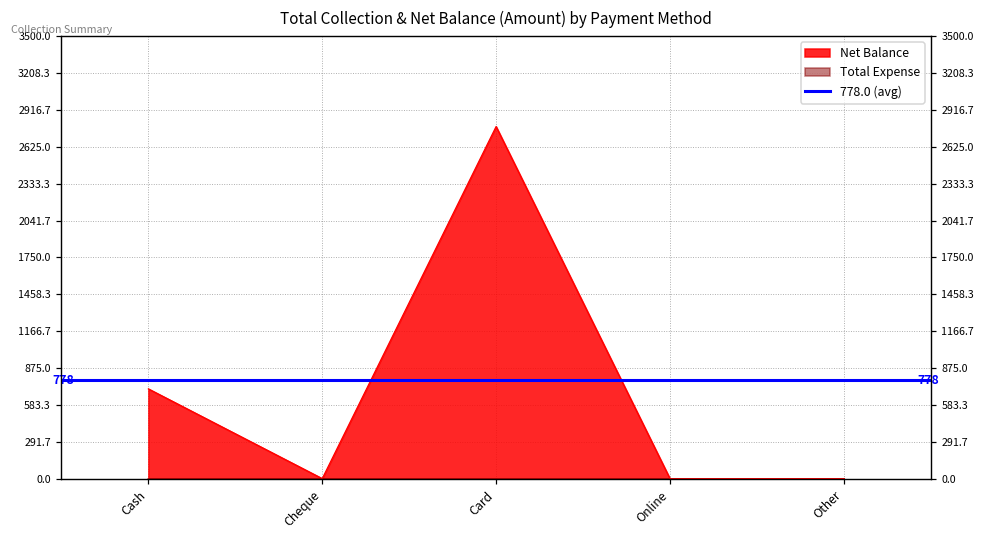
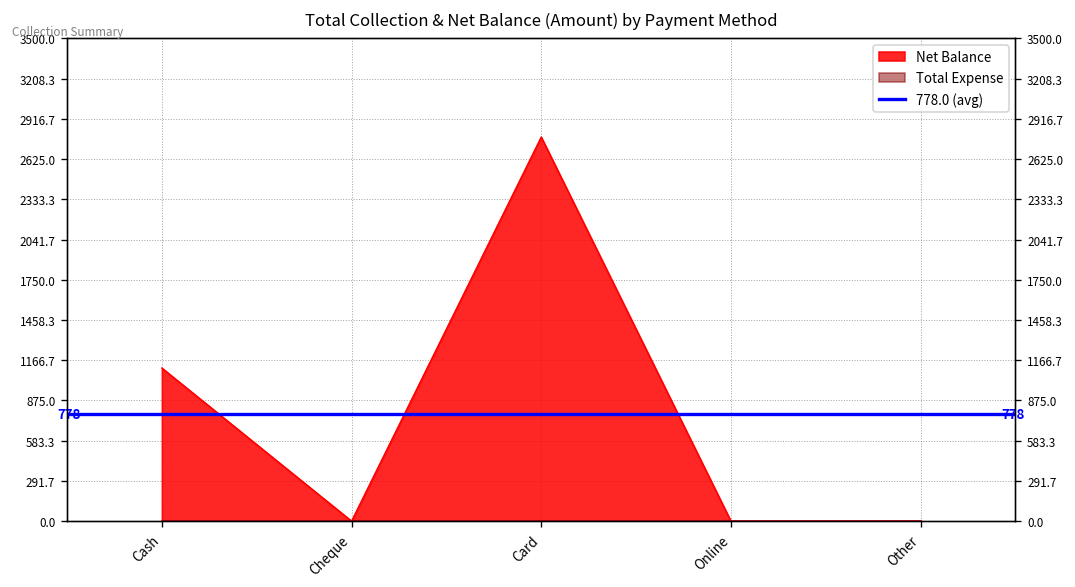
  {
    "Net Balance": {
-     "Cash": 710,
+     "Cash": 1110,
      "Card": 2790
    },
    "Total Expense": {
      "Cash": 0,
      "Card": 0
    }
  }
